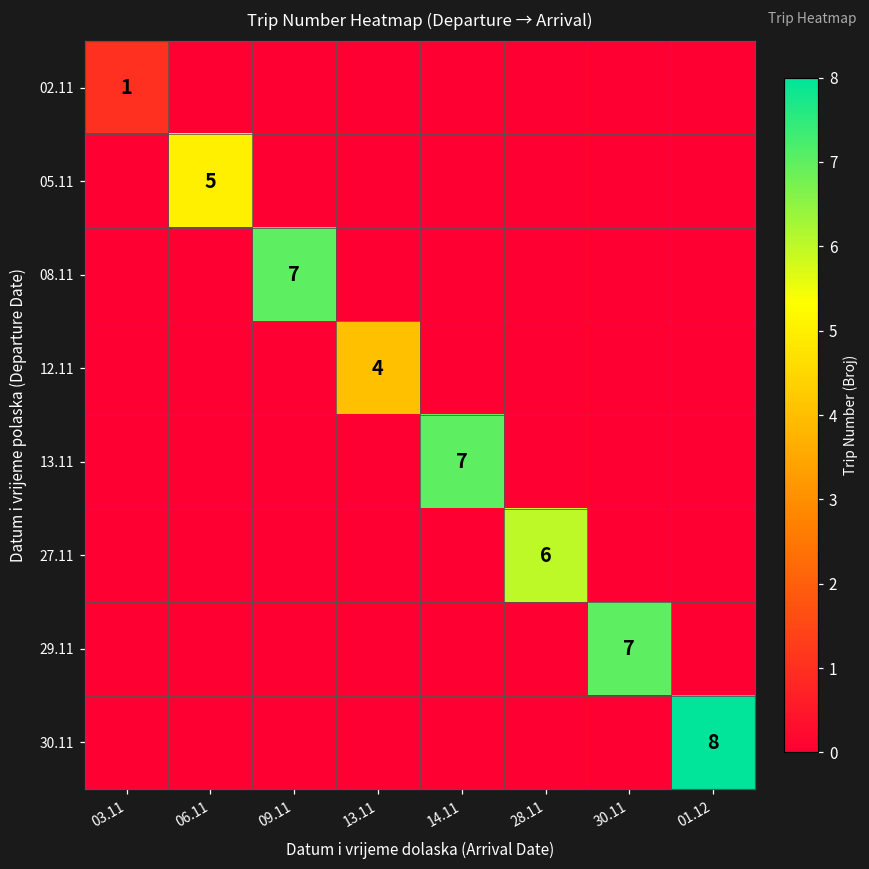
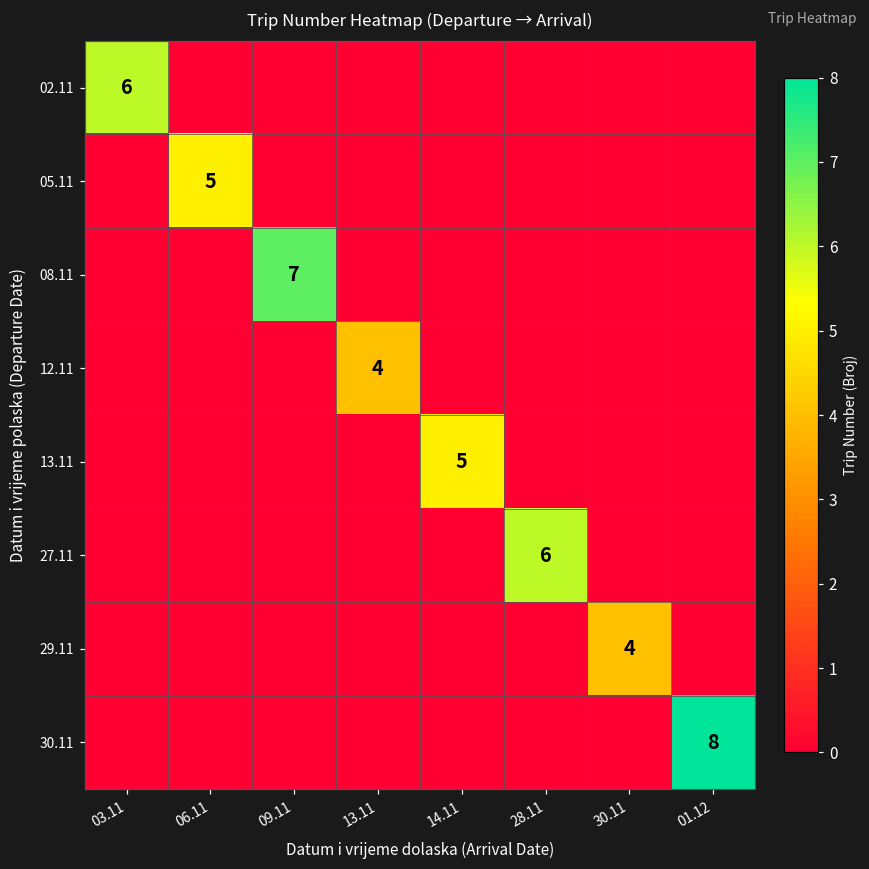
  {
    "02.11": {
-     "03.11": 1
+     "03.11": 6
    },
    "05.11": {
      "06.11": 5
    },
    "08.11": {
      "09.11": 7
    },
    "12.11": {
      "13.11": 4
    },
    "13.11": {
-     "14.11": 7
+     "14.11": 5
    },
    "27.11": {
      "28.11": 6
    },
    "29.11": {
-     "30.11": 7
+     "30.11": 4
    },
    "30.11": {
      "01.12": 8
    }
  }
